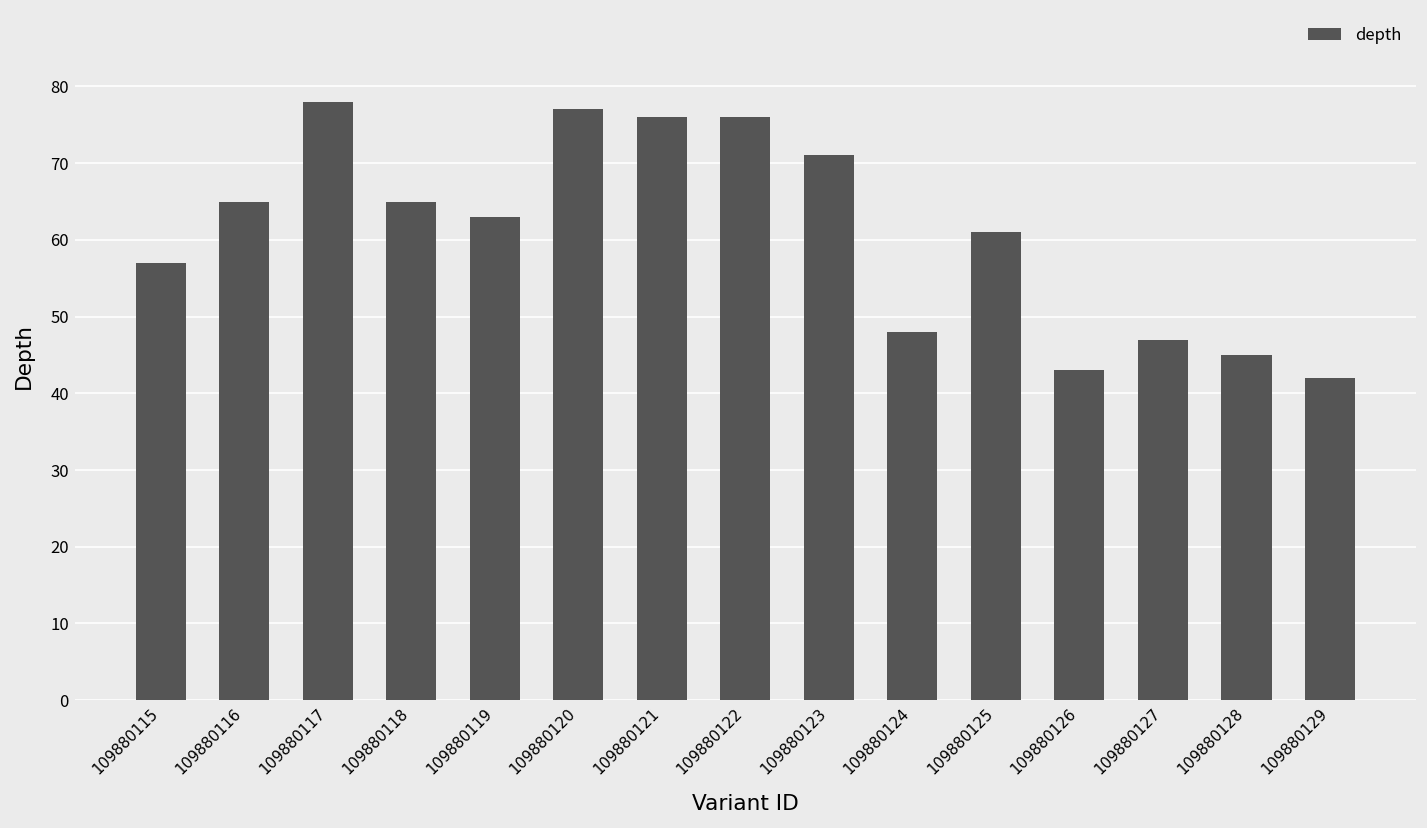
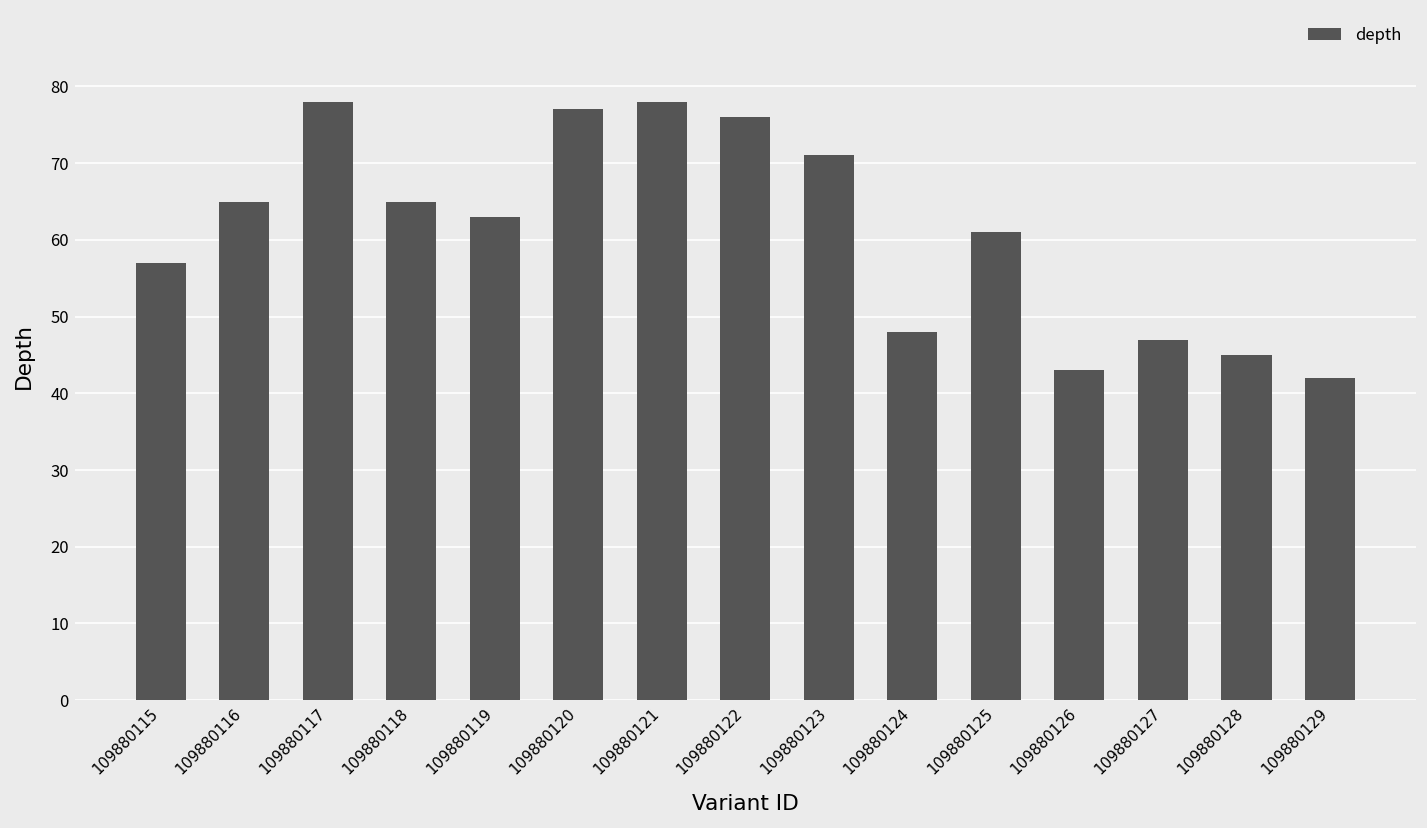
  {
    "109880115": 57,
    "109880116": 65,
    "109880117": 78,
    "109880118": 65,
    "109880119": 63,
    "109880120": 77,
-   "109880121": 76,
+   "109880121": 78,
    "109880122": 76,
    "109880123": 71,
    "109880124": 48,
    "109880125": 61,
    "109880126": 43,
    "109880127": 47,
    "109880128": 45,
    "109880129": 42
  }
